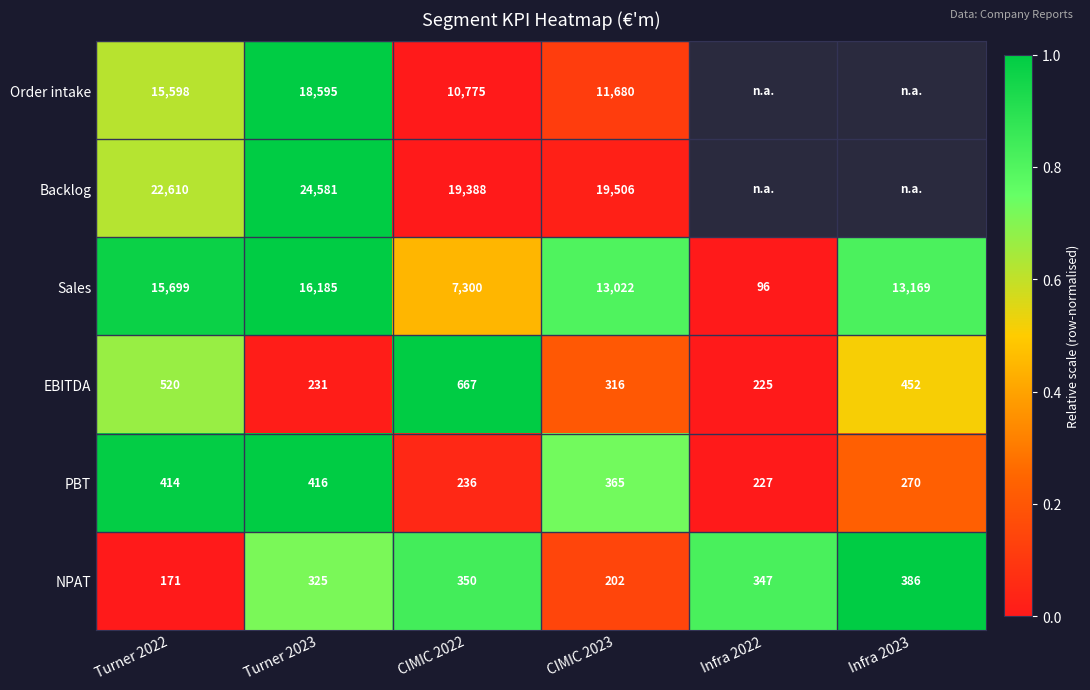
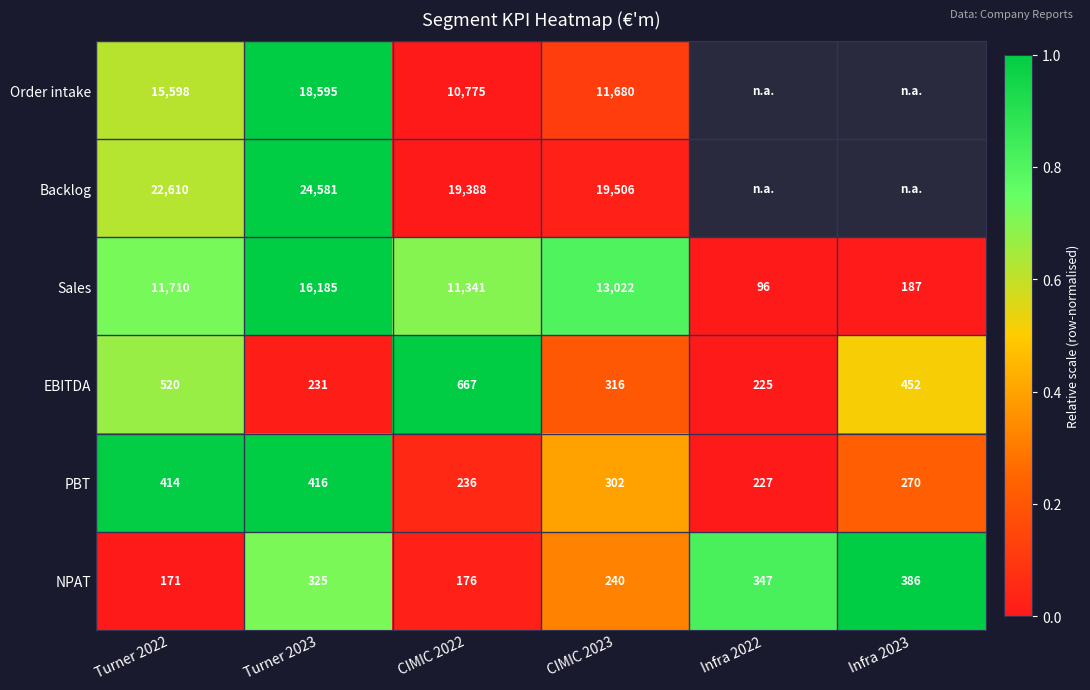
  {
    "Order intake": {
      "Turner 2022": "15,598",
      "Turner 2023": "18,595",
      "CIMIC 2022": "10,775",
      "CIMIC 2023": "11,680"
    },
    "Backlog": {
      "Turner 2022": "22,610",
      "Turner 2023": "24,581",
      "CIMIC 2022": "19,388",
      "CIMIC 2023": "19,506"
    },
    "Sales": {
-     "Turner 2022": "15,699",
+     "Turner 2022": "11,710",
      "Turner 2023": "16,185",
-     "CIMIC 2022": "7,300",
+     "CIMIC 2022": "11,341",
      "CIMIC 2023": "13,022",
      "Infra 2022": "96",
-     "Infra 2023": "13,169"
+     "Infra 2023": "187"
    },
    "EBITDA": {
      "Turner 2022": "520",
      "Turner 2023": "231",
      "CIMIC 2022": "667",
      "CIMIC 2023": "316",
      "Infra 2022": "225",
      "Infra 2023": "452"
    },
    "PBT": {
      "Turner 2022": "414",
      "Turner 2023": "416",
      "CIMIC 2022": "236",
-     "CIMIC 2023": "365",
+     "CIMIC 2023": "302",
      "Infra 2022": "227",
      "Infra 2023": "270"
    },
    "NPAT": {
      "Turner 2022": "171",
      "Turner 2023": "325",
-     "CIMIC 2022": "350",
-     "CIMIC 2023": "202",
+     "CIMIC 2022": "176",
+     "CIMIC 2023": "240",
      "Infra 2022": "347",
      "Infra 2023": "386"
    }
  }
